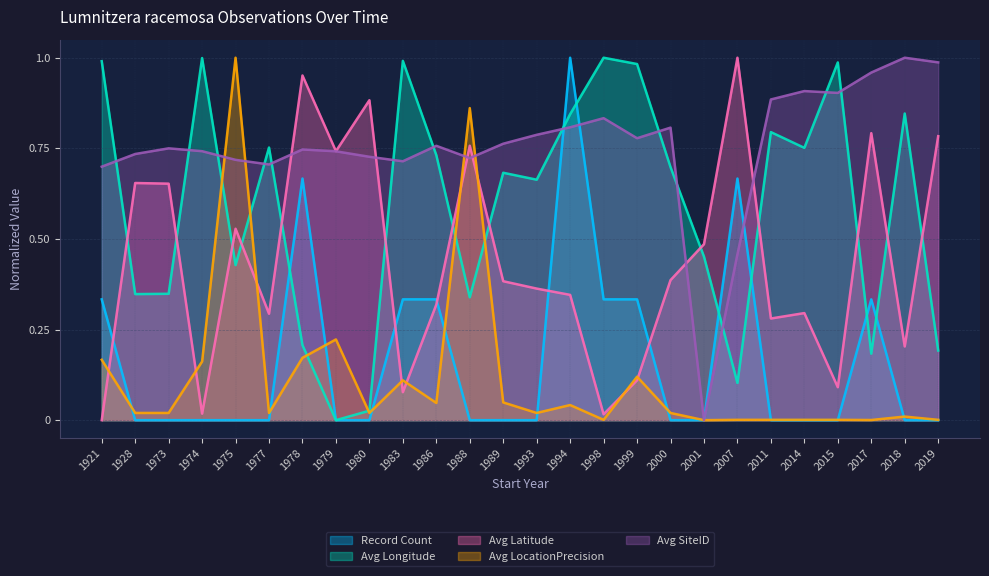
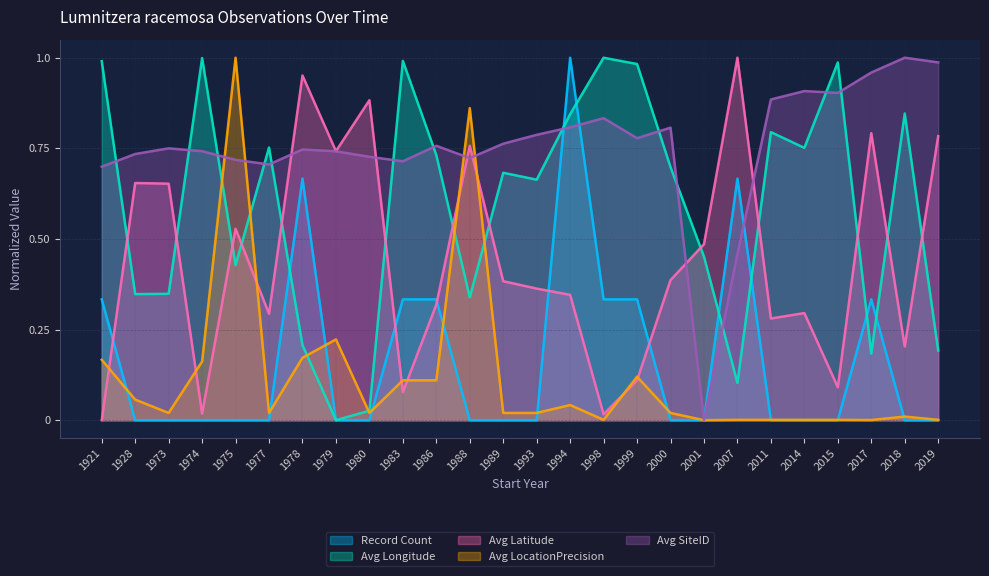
  {
    "Avg LocationPrecision": {
      "1921": 0.17,
-     "1928": 0.02,
+     "1928": 0.06,
      "1973": 0.02,
      "1974": 0.16,
      "1975": 1.00,
      "1977": 0.02,
      "1978": 0.17,
      "1979": 0.22,
      "1983": 0.11,
-     "1986": 0.05,
+     "1986": 0.11,
      "1988": 0.86,
-     "1989": 0.05,
+     "1989": 0.02,
      "1993": 0.02,
      "1994": 0.04,
      "1998": 0.00,
      "1999": 0.12,
      "2000": 0.02,
      "2007": 0.00,
      "2017": 0.00,
      "2018": 0.01
    }
  }
